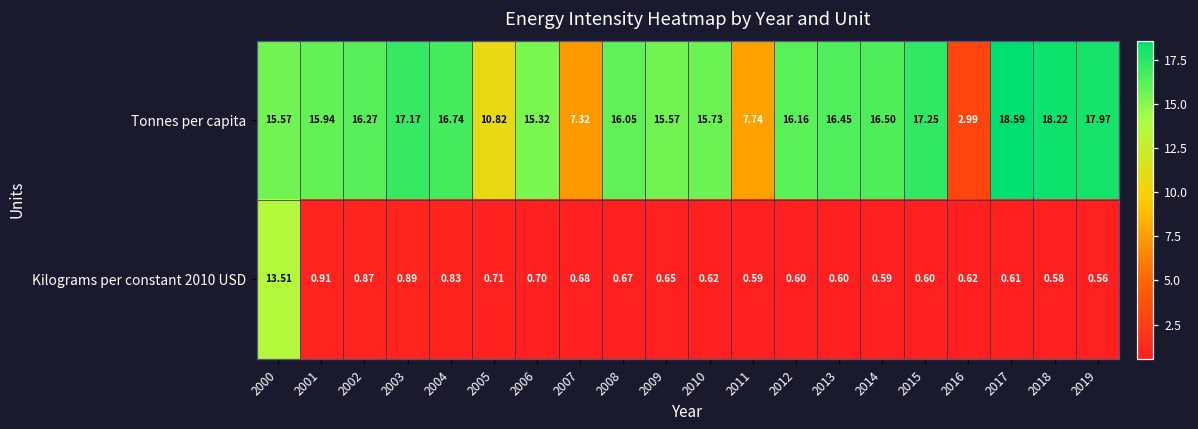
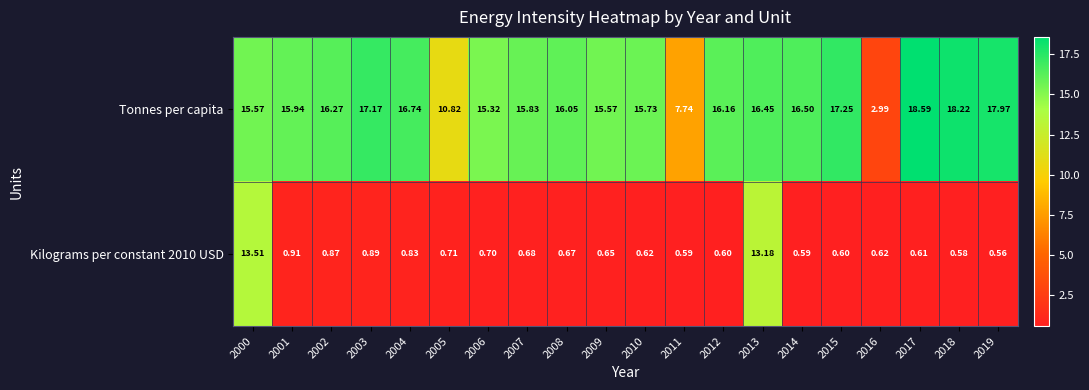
  {
    "Tonnes per capita": {
      "2000": 15.57,
      "2001": 15.94,
      "2002": 16.27,
      "2003": 17.17,
      "2004": 16.74,
      "2005": 10.82,
      "2006": 15.32,
-     "2007": 7.32,
+     "2007": 15.83,
      "2008": 16.05,
      "2009": 15.57,
      "2010": 15.73,
      "2011": 7.74,
      "2012": 16.16,
      "2013": 16.45,
      "2014": 16.50,
      "2015": 17.25,
      "2016": 2.99,
      "2017": 18.59,
      "2018": 18.22,
      "2019": 17.97
    },
    "Kilograms per constant 2010 USD": {
      "2000": 13.51,
      "2001": 0.91,
      "2002": 0.87,
      "2003": 0.89,
      "2004": 0.83,
      "2005": 0.71,
      "2006": 0.70,
      "2007": 0.68,
      "2008": 0.67,
      "2009": 0.65,
      "2010": 0.62,
      "2011": 0.59,
      "2012": 0.60,
-     "2013": 0.60,
+     "2013": 13.18,
      "2014": 0.59,
      "2015": 0.60,
      "2016": 0.62,
      "2017": 0.61,
      "2018": 0.58,
      "2019": 0.56
    }
  }
